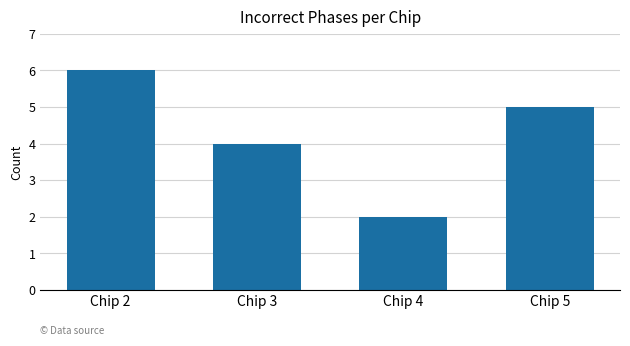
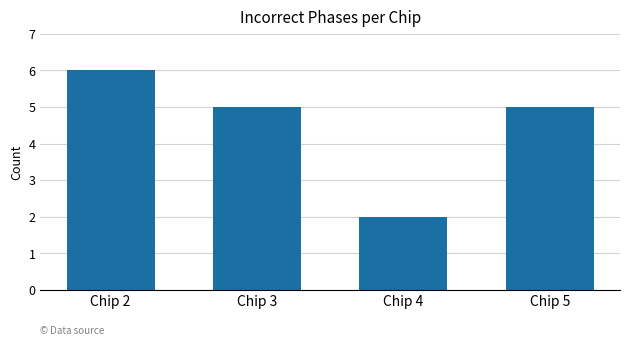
  {
    "Chip 2": 6,
-   "Chip 3": 4,
+   "Chip 3": 5,
    "Chip 4": 2,
    "Chip 5": 5
  }
